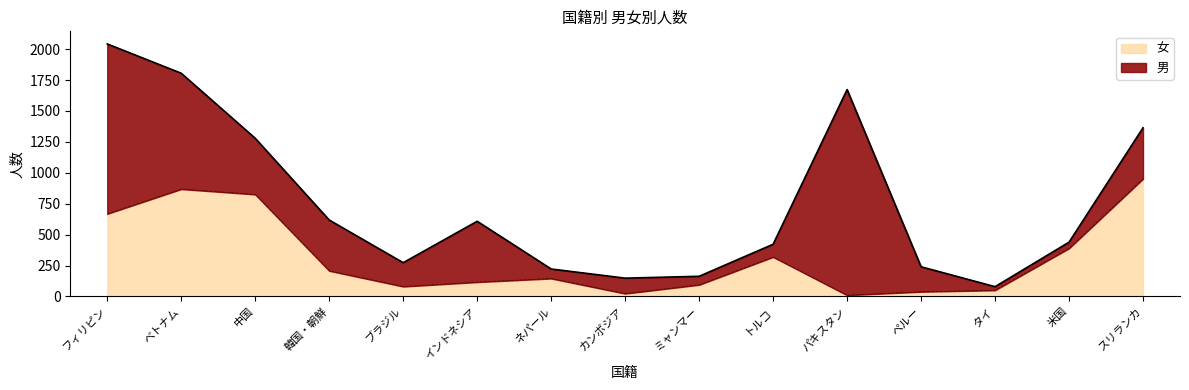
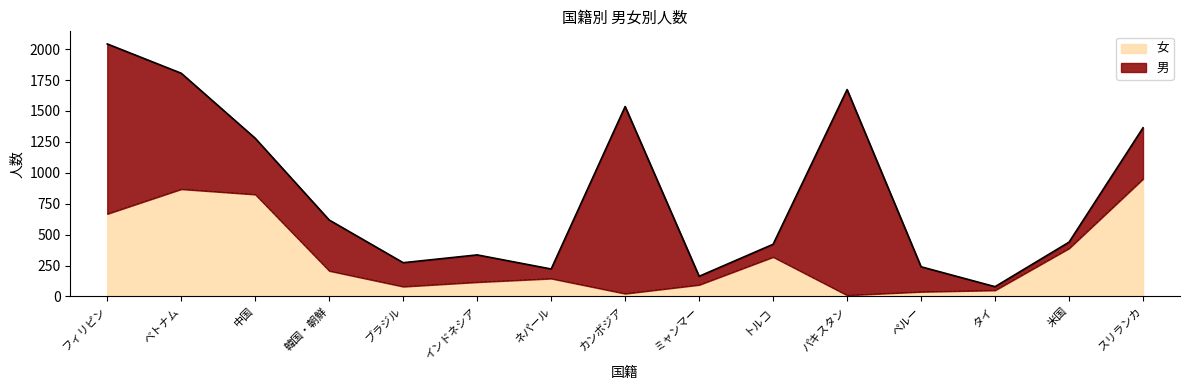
  {
    "女": {
      "フィリピン": 670,
      "ベトナム": 870,
      "中国": 830,
      "韓国・朝鮮": 210,
      "ブラジル": 80,
      "インドネシア": 120,
      "ネパール": 150,
      "カンボジア": 20,
      "ミャンマー": 90,
      "トルコ": 320,
      "パキスタン": 10,
      "ペルー": 40,
      "タイ": 50,
      "米国": 390,
      "スリランカ": 950
    },
    "男": {
      "フィリピン": 1370,
      "ベトナム": 940,
      "中国": 450,
      "韓国・朝鮮": 410,
      "ブラジル": 190,
-     "インドネシア": 490,
+     "インドネシア": 220,
      "ネパール": 80,
-     "カンボジア": 130,
+     "カンボジア": 1510,
      "ミャンマー": 70,
      "トルコ": 100,
      "パキスタン": 1660,
      "ペルー": 200,
      "タイ": 30,
      "米国": 50,
      "スリランカ": 410
    }
  }
